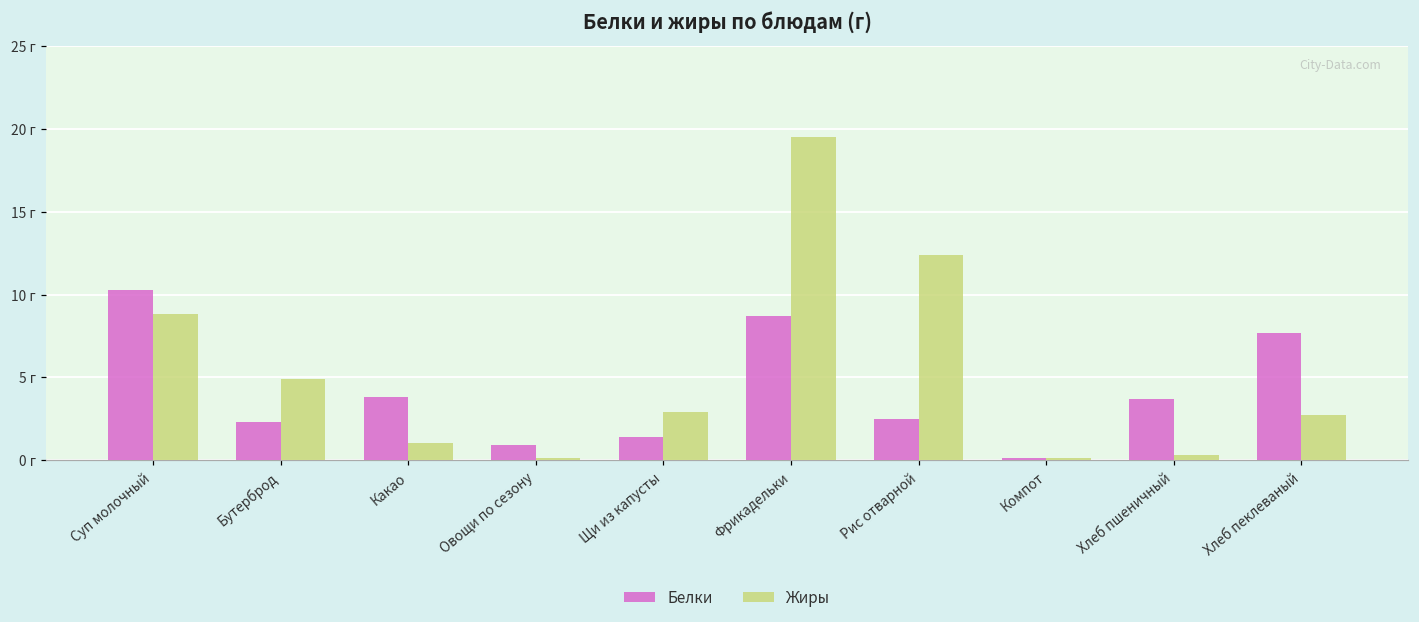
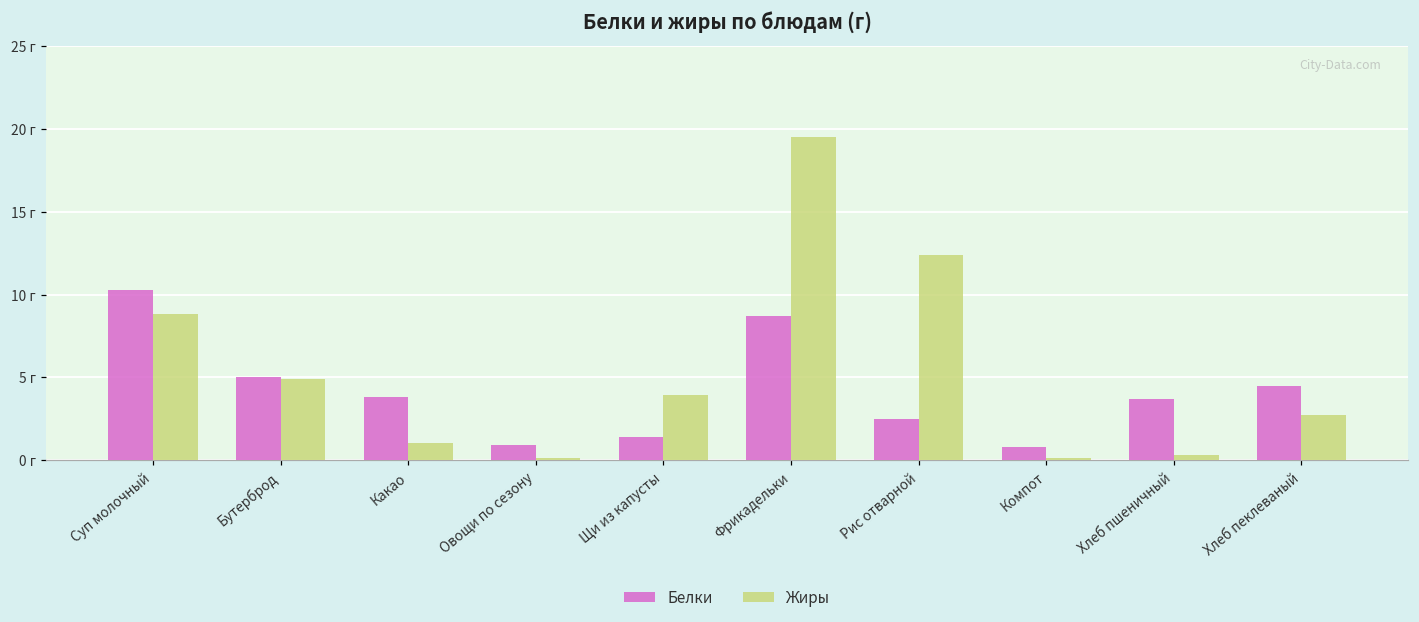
  {
    "Белки": {
      "Суп молочный": "10.3 г",
-     "Бутерброд": "2.3 г",
+     "Бутерброд": "5.0 г",
      "Какао": "3.8 г",
      "Овощи по сезону": "0.9 г",
      "Щи из капусты": "1.4 г",
      "Фрикадельки": "8.7 г",
      "Рис отварной": "2.5 г",
-     "Компот": "0.1 г",
+     "Компот": "0.8 г",
      "Хлеб пшеничный": "3.7 г",
-     "Хлеб пеклеваный": "7.7 г"
+     "Хлеб пеклеваный": "4.5 г"
    },
    "Жиры": {
      "Суп молочный": "8.8 г",
      "Бутерброд": "4.9 г",
      "Какао": "1.0 г",
-     "Щи из капусты": "2.9 г",
+     "Щи из капусты": "3.9 г",
      "Фрикадельки": "19.5 г",
      "Рис отварной": "12.4 г",
      "Хлеб пшеничный": "0.3 г",
      "Хлеб пеклеваный": "2.7 г"
    }
  }
